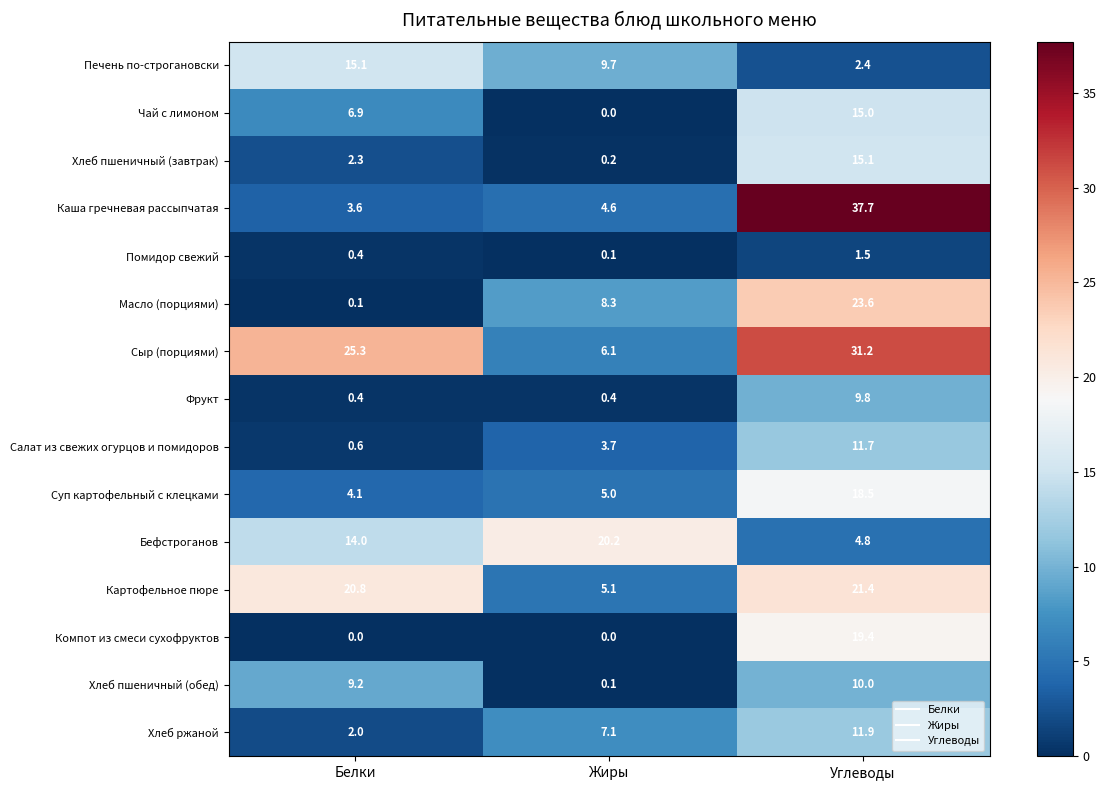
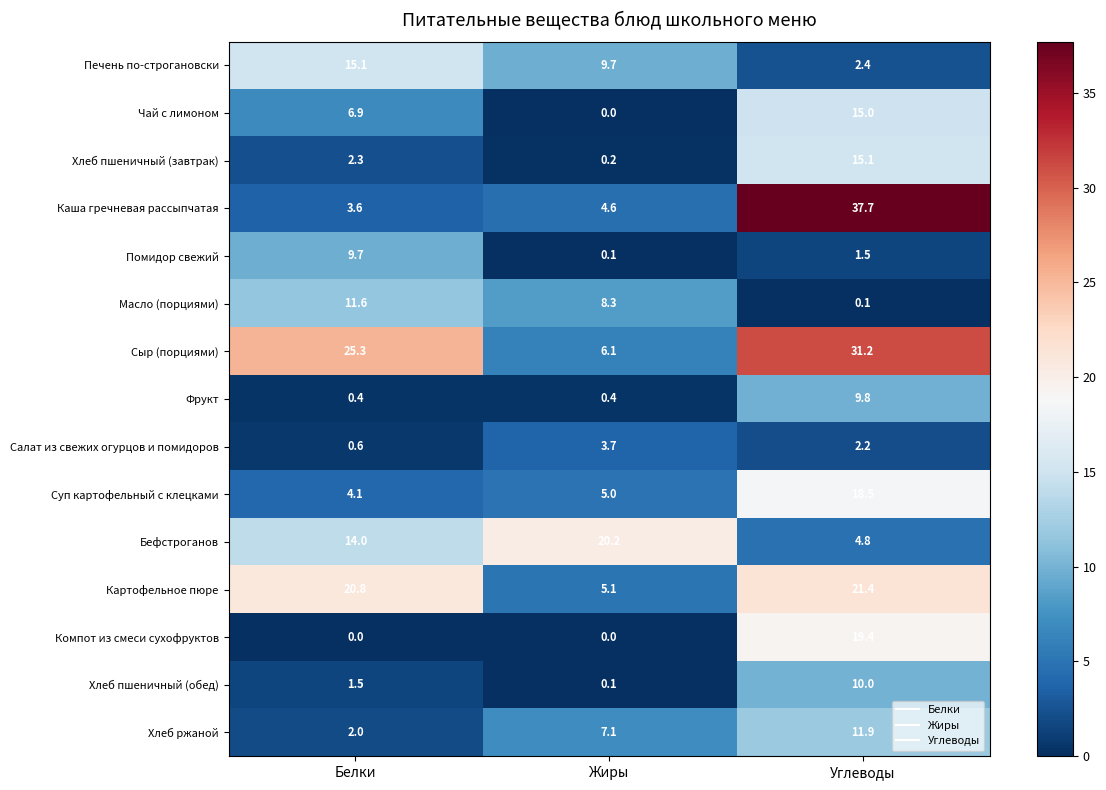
  {
    "Печень по-строгановски": {
      "Жиры": 9.7,
      "Углеводы": 2.4
    },
    "Чай с лимоном": {
      "Белки": 6.9,
      "Жиры": 0.0,
      "Углеводы": 15.0
    },
    "Хлеб пшеничный (завтрак)": {
      "Белки": 2.3,
      "Жиры": 0.2
    },
    "Каша гречневая рассыпчатая": {
      "Белки": 3.6,
      "Жиры": 4.6,
      "Углеводы": 37.7
    },
    "Помидор свежий": {
-     "Белки": 0.4,
+     "Белки": 9.7,
      "Жиры": 0.1,
      "Углеводы": 1.5
    },
    "Масло (порциями)": {
-     "Белки": 0.1,
+     "Белки": 11.6,
      "Жиры": 8.3,
-     "Углеводы": 23.6
+     "Углеводы": 0.1
    },
    "Сыр (порциями)": {
      "Белки": 25.3,
      "Жиры": 6.1,
      "Углеводы": 31.2
    },
    "Фрукт": {
      "Белки": 0.4,
      "Жиры": 0.4,
      "Углеводы": 9.8
    },
    "Салат из свежих огурцов и помидоров": {
      "Белки": 0.6,
      "Жиры": 3.7,
-     "Углеводы": 11.7
+     "Углеводы": 2.2
    },
    "Суп картофельный с клецками": {
      "Белки": 4.1,
      "Жиры": 5.0
    },
    "Бефстроганов": {
      "Белки": 14.0,
      "Углеводы": 4.8
    },
    "Картофельное пюре": {
      "Жиры": 5.1
    },
    "Компот из смеси сухофруктов": {
      "Белки": 0.0,
      "Жиры": 0.0
    },
    "Хлеб пшеничный (обед)": {
-     "Белки": 9.2,
+     "Белки": 1.5,
      "Жиры": 0.1,
      "Углеводы": 10.0
    },
    "Хлеб ржаной": {
      "Белки": 2.0,
      "Жиры": 7.1,
      "Углеводы": 11.9
    }
  }
